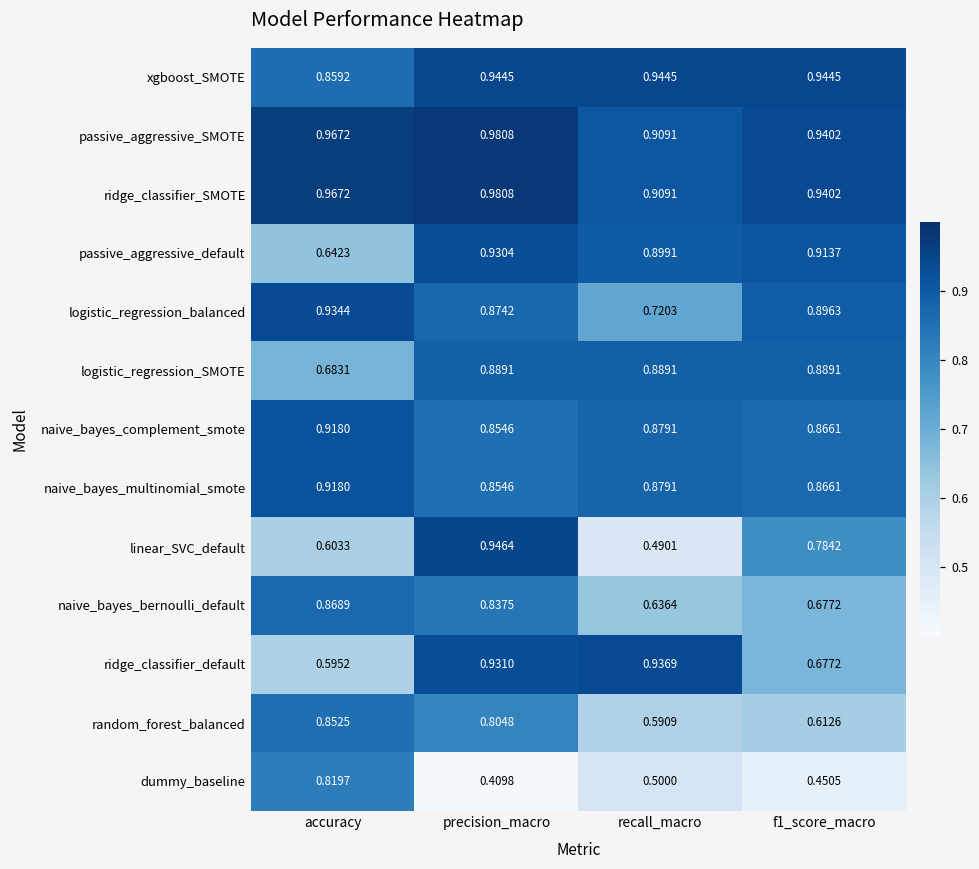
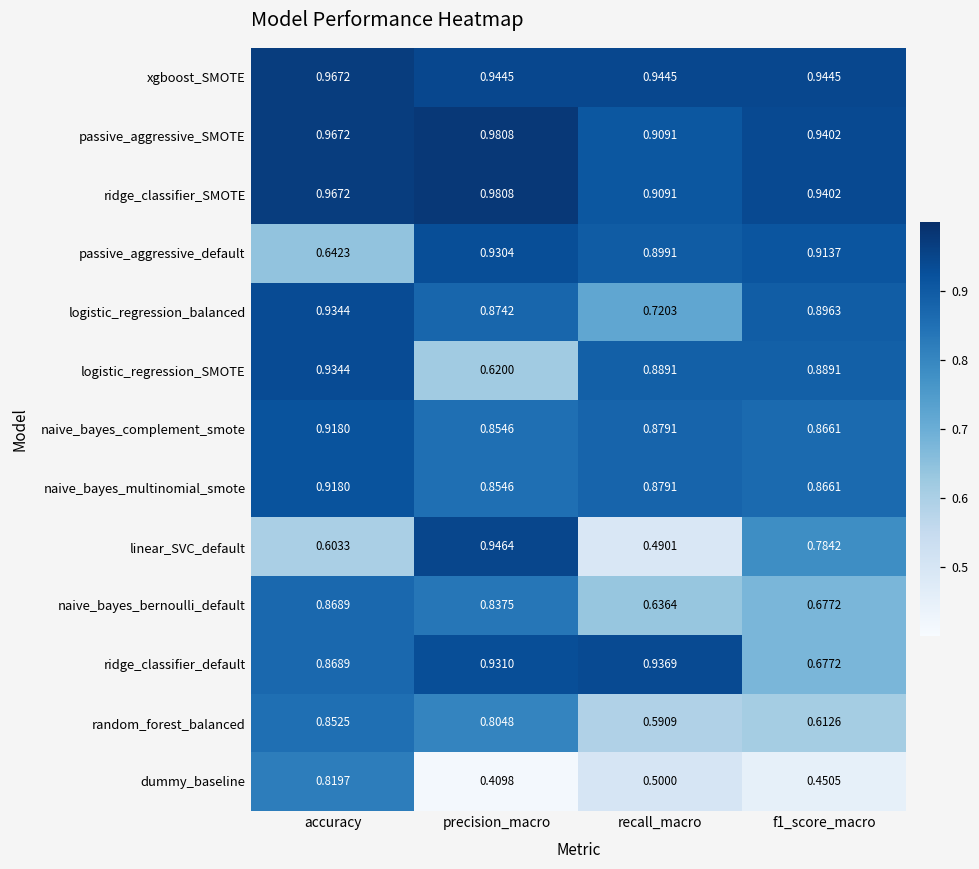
  {
    "xgboost_SMOTE": {
-     "accuracy": 0.8592,
+     "accuracy": 0.9672,
      "precision_macro": 0.9445,
      "recall_macro": 0.9445,
      "f1_score_macro": 0.9445
    },
    "passive_aggressive_SMOTE": {
      "accuracy": 0.9672,
      "precision_macro": 0.9808,
      "recall_macro": 0.9091,
      "f1_score_macro": 0.9402
    },
    "ridge_classifier_SMOTE": {
      "accuracy": 0.9672,
      "precision_macro": 0.9808,
      "recall_macro": 0.9091,
      "f1_score_macro": 0.9402
    },
    "passive_aggressive_default": {
      "accuracy": 0.6423,
      "precision_macro": 0.9304,
      "recall_macro": 0.8991,
      "f1_score_macro": 0.9137
    },
    "logistic_regression_balanced": {
      "accuracy": 0.9344,
      "precision_macro": 0.8742,
      "recall_macro": 0.7203,
      "f1_score_macro": 0.8963
    },
    "logistic_regression_SMOTE": {
-     "accuracy": 0.6831,
-     "precision_macro": 0.8891,
+     "accuracy": 0.9344,
+     "precision_macro": 0.6200,
      "recall_macro": 0.8891,
      "f1_score_macro": 0.8891
    },
    "naive_bayes_complement_smote": {
      "accuracy": 0.9180,
      "precision_macro": 0.8546,
      "recall_macro": 0.8791,
      "f1_score_macro": 0.8661
    },
    "naive_bayes_multinomial_smote": {
      "accuracy": 0.9180,
      "precision_macro": 0.8546,
      "recall_macro": 0.8791,
      "f1_score_macro": 0.8661
    },
    "linear_SVC_default": {
      "accuracy": 0.6033,
      "precision_macro": 0.9464,
      "recall_macro": 0.4901,
      "f1_score_macro": 0.7842
    },
    "naive_bayes_bernoulli_default": {
      "accuracy": 0.8689,
      "precision_macro": 0.8375,
      "recall_macro": 0.6364,
      "f1_score_macro": 0.6772
    },
    "ridge_classifier_default": {
-     "accuracy": 0.5952,
+     "accuracy": 0.8689,
      "precision_macro": 0.9310,
      "recall_macro": 0.9369,
      "f1_score_macro": 0.6772
    },
    "random_forest_balanced": {
      "accuracy": 0.8525,
      "precision_macro": 0.8048,
      "recall_macro": 0.5909,
      "f1_score_macro": 0.6126
    },
    "dummy_baseline": {
      "accuracy": 0.8197,
      "precision_macro": 0.4098,
      "recall_macro": 0.5000,
      "f1_score_macro": 0.4505
    }
  }
